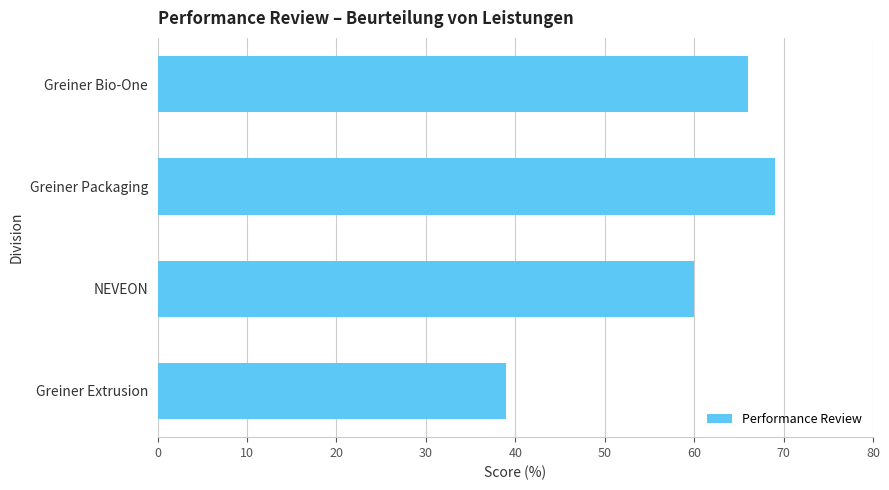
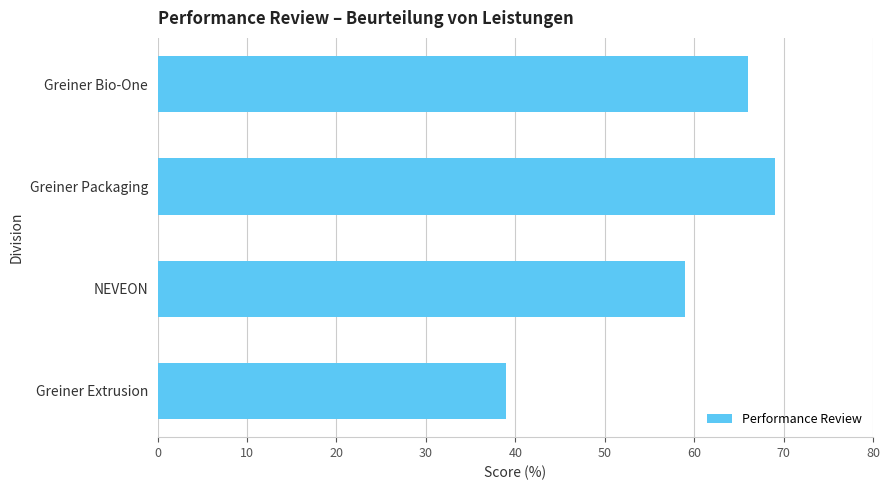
  {
    "Greiner Bio-One": 66,
    "Greiner Packaging": 69,
-   "NEVEON": 60,
+   "NEVEON": 59,
    "Greiner Extrusion": 39
  }
